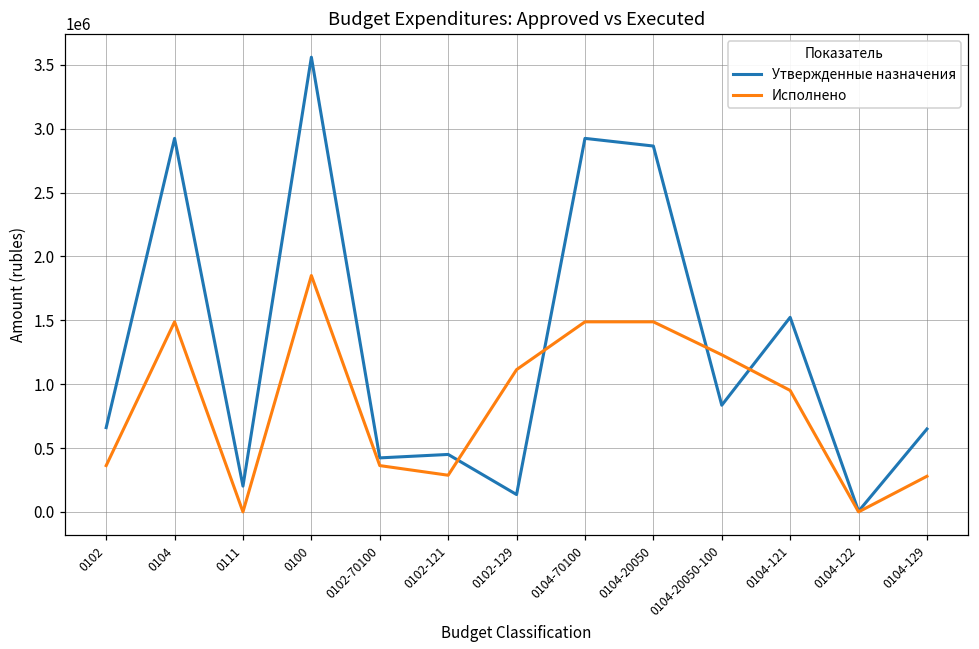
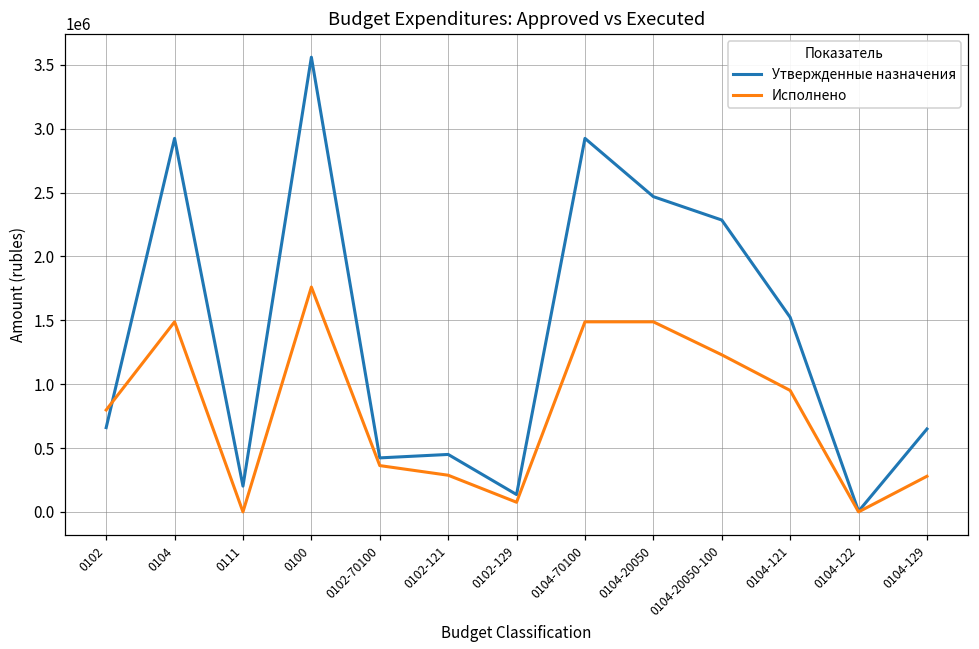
  {
    "Утвержденные назначения": {
      "0102": 660000,
      "0104": 2920000,
      "0111": 200000,
      "0100": 3560000,
      "0102-70100": 420000,
      "0102-121": 450000,
      "0102-129": 140000,
      "0104-70100": 2920000,
-     "0104-20050": 2860000,
-     "0104-20050-100": 830000,
+     "0104-20050": 2470000,
+     "0104-20050-100": 2280000,
      "0104-121": 1520000,
      "0104-129": 650000
    },
    "Исполнено": {
-     "0102": 360000,
+     "0102": 800000,
      "0104": 1490000,
      "0111": 0,
-     "0100": 1850000,
+     "0100": 1760000,
      "0102-70100": 360000,
      "0102-121": 290000,
-     "0102-129": 1110000,
+     "0102-129": 80000,
      "0104-70100": 1490000,
      "0104-20050": 1490000,
      "0104-20050-100": 1230000,
      "0104-121": 950000,
      "0104-129": 280000
    }
  }
